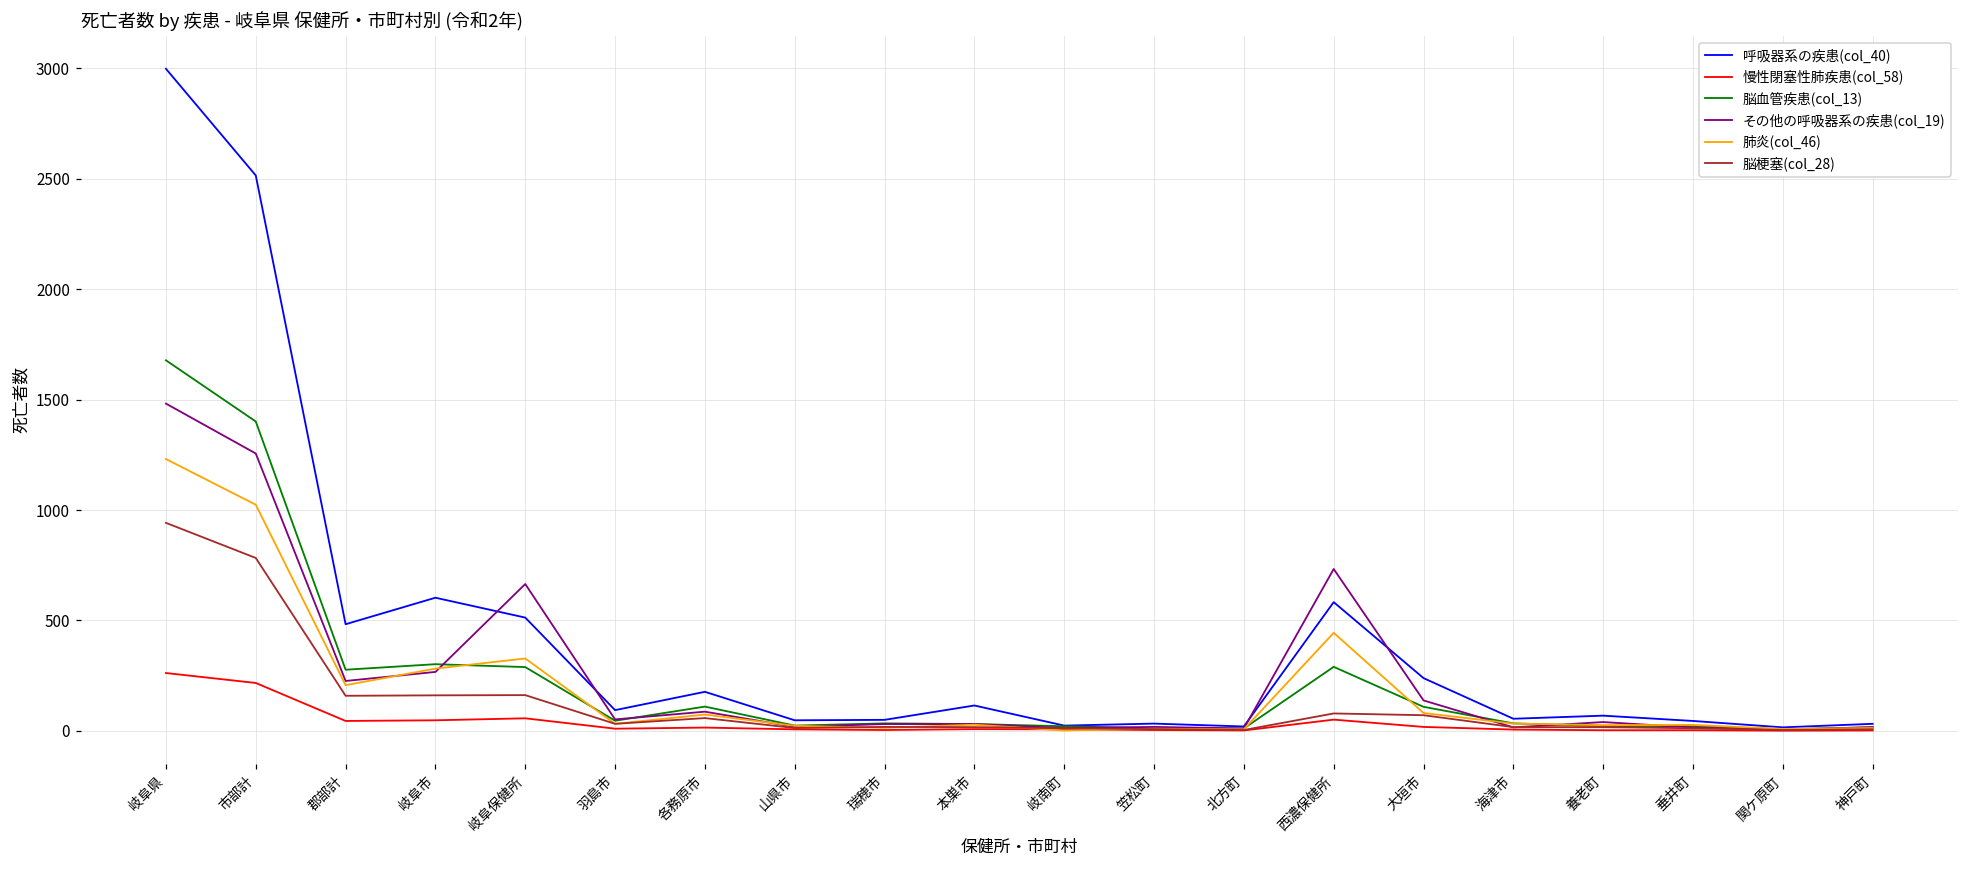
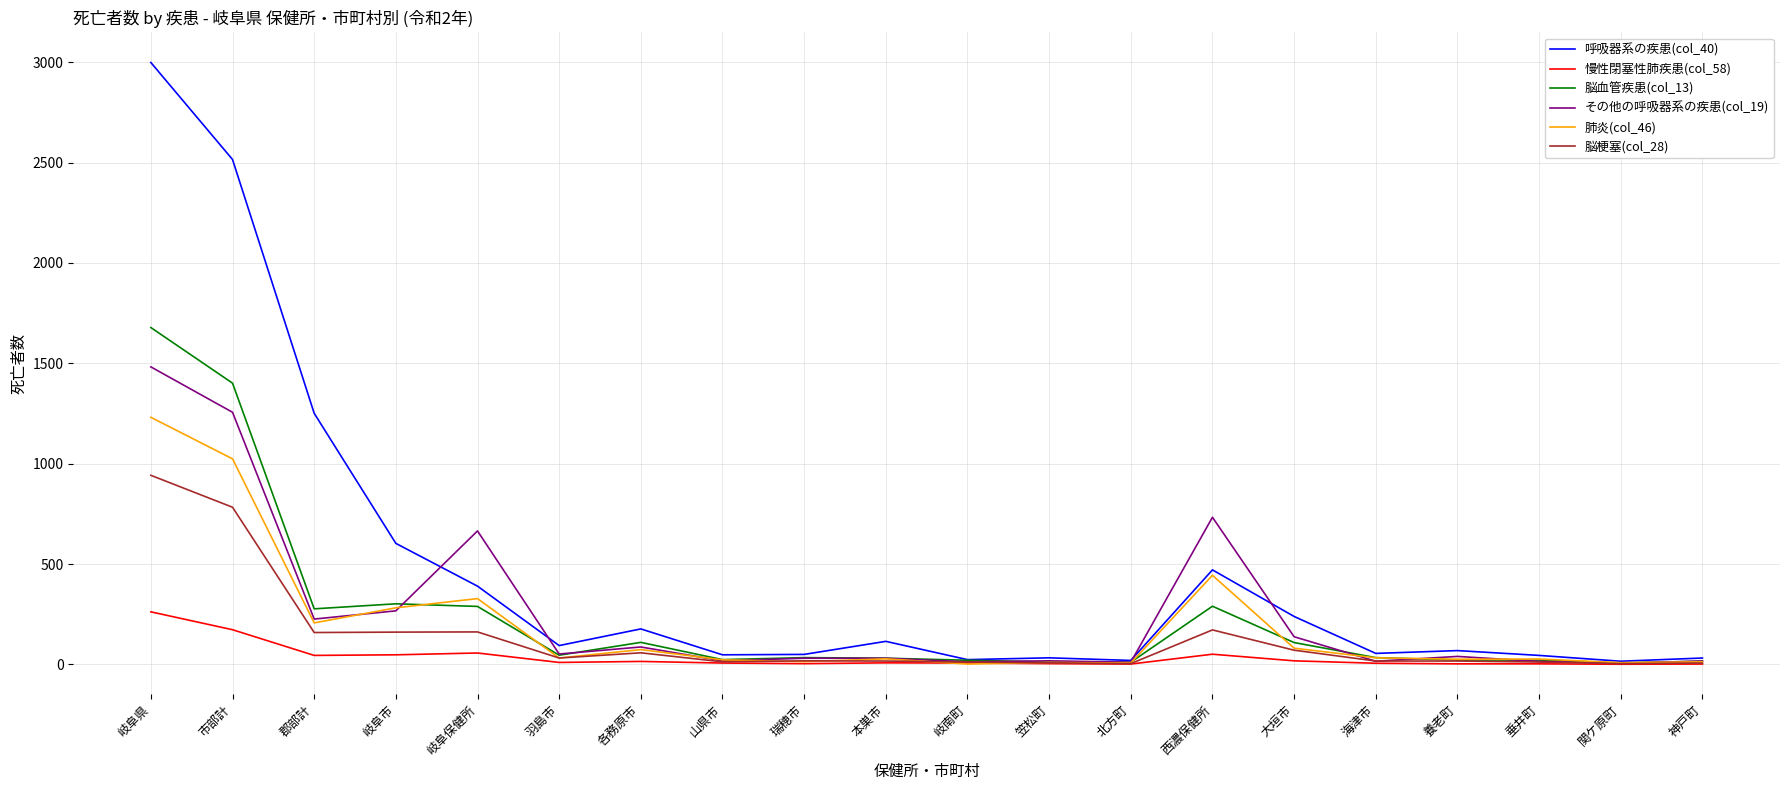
  {
    "呼吸器系の疾患(col_40)": {
      "岐阜県": 3000,
      "市部計": 2520,
-     "郡部計": 480,
+     "郡部計": 1250,
      "岐阜市": 600,
-     "岐阜保健所": 510,
+     "岐阜保健所": 390,
      "羽島市": 90,
      "各務原市": 180,
      "山県市": 50,
      "瑞穂市": 50,
      "本巣市": 120,
      "笠松町": 30,
-     "西濃保健所": 580,
+     "西濃保健所": 470,
      "大垣市": 240,
      "海津市": 60,
      "養老町": 70,
      "垂井町": 50,
      "神戸町": 30
    },
    "慢性閉塞性肺疾患(col_58)": {
      "岐阜県": 260,
-     "市部計": 220,
+     "市部計": 170,
      "郡部計": 50,
      "岐阜市": 50,
      "岐阜保健所": 60,
      "羽島市": 10,
      "各務原市": 20,
      "西濃保健所": 50,
      "大垣市": 20,
      "養老町": 0
    },
    "脳血管疾患(col_13)": {
      "岐阜県": 1680,
      "市部計": 1400,
      "郡部計": 280,
      "岐阜市": 300,
      "岐阜保健所": 290,
      "各務原市": 110,
      "西濃保健所": 290,
      "大垣市": 110
    },
    "その他の呼吸器系の疾患(col_19)": {
      "岐阜県": 1480,
      "市部計": 1260,
      "郡部計": 230,
      "岐阜市": 270,
      "岐阜保健所": 670,
      "各務原市": 90,
      "西濃保健所": 730,
      "大垣市": 140,
      "養老町": 40
    },
    "肺炎(col_46)": {
      "岐阜県": 1230,
      "市部計": 1020,
      "郡部計": 210,
      "岐阜市": 280,
      "岐阜保健所": 330,
      "各務原市": 70,
      "西濃保健所": 440
    },
    "脳梗塞(col_28)": {
      "岐阜県": 940,
      "市部計": 780,
      "郡部計": 160,
      "岐阜市": 160,
      "岐阜保健所": 160,
      "各務原市": 60,
-     "西濃保健所": 80
+     "西濃保健所": 170
    }
  }
